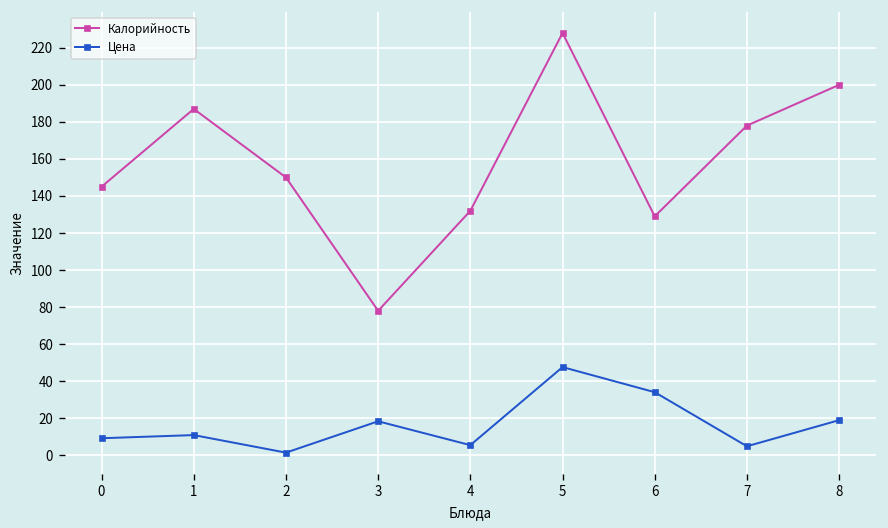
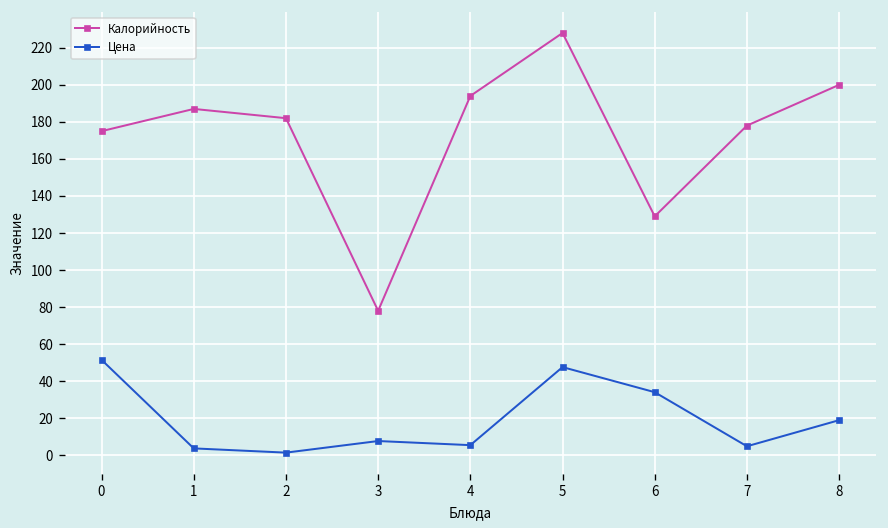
  {
    "Калорийность": {
-     "0": 145,
+     "0": 175,
      "1": 187,
-     "2": 150,
+     "2": 182,
      "3": 78,
-     "4": 132,
+     "4": 194,
      "5": 228,
      "6": 129,
      "7": 178,
      "8": 200
    },
    "Цена": {
-     "0": 9,
-     "1": 11,
+     "0": 52,
+     "1": 4,
      "2": 1,
-     "3": 18,
+     "3": 8,
      "4": 5,
      "5": 48,
      "6": 34,
      "7": 5,
      "8": 19
    }
  }
